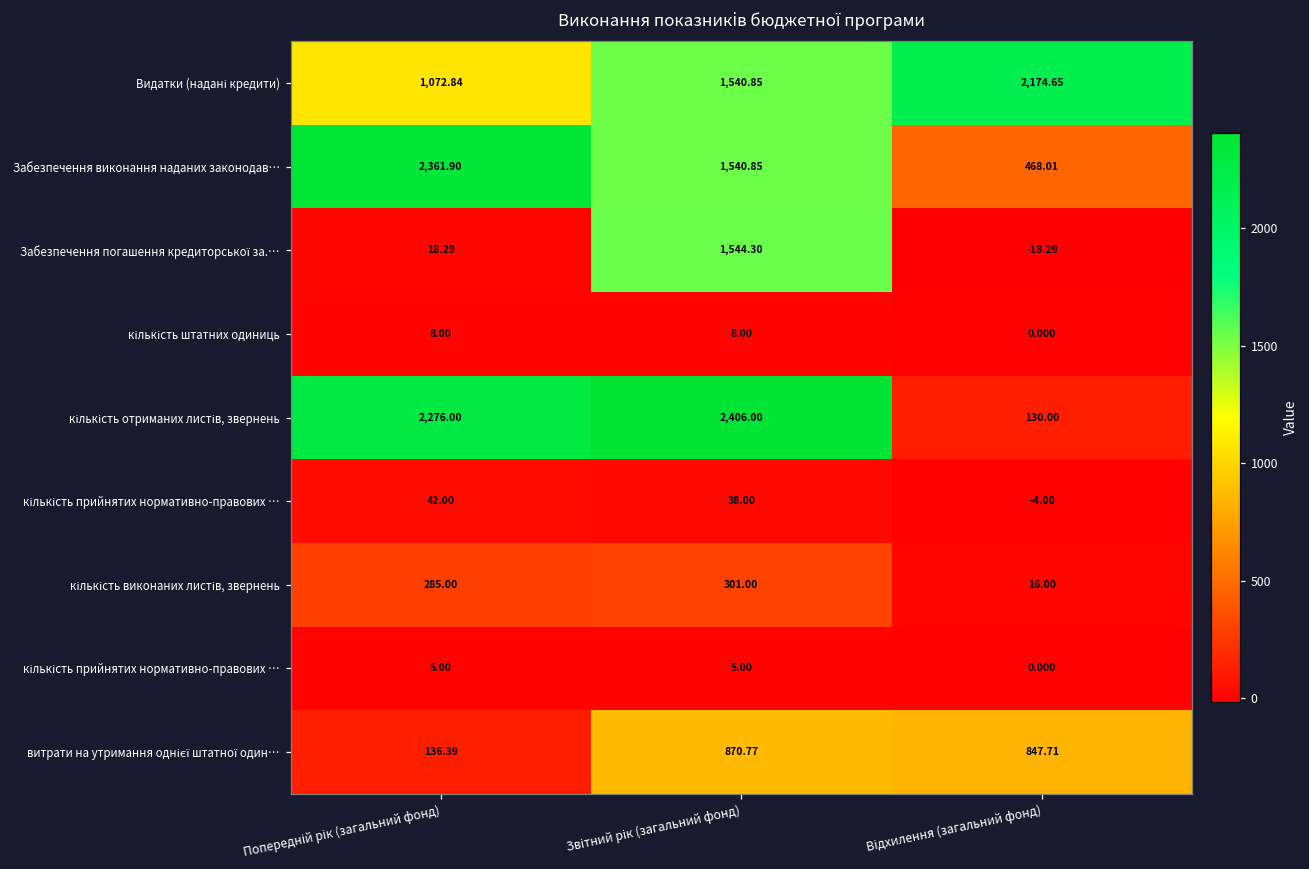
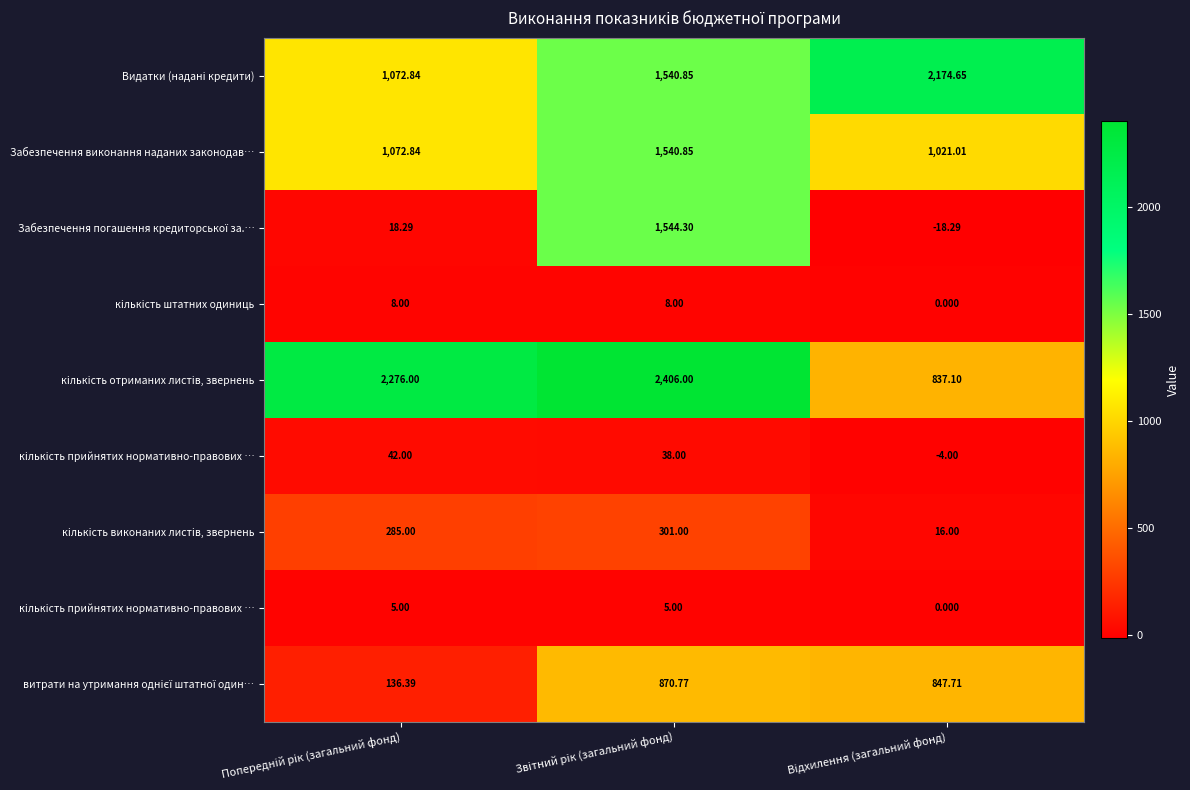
  {
    "Видатки (надані кредити)": {
      "Попередній рік (загальний фонд)": "1,072.84",
      "Звітний рік (загальний фонд)": "1,540.85",
      "Відхилення (загальний фонд)": "2,174.65"
    },
    "Забезпечення виконання наданих законодав…": {
-     "Попередній рік (загальний фонд)": "2,361.90",
+     "Попередній рік (загальний фонд)": "1,072.84",
      "Звітний рік (загальний фонд)": "1,540.85",
-     "Відхилення (загальний фонд)": "468.01"
+     "Відхилення (загальний фонд)": "1,021.01"
    },
    "Забезпечення погашення кредиторської за.…": {
      "Попередній рік (загальний фонд)": "18.29",
      "Звітний рік (загальний фонд)": "1,544.30",
      "Відхилення (загальний фонд)": "-18.29"
    },
    "кількість штатних одиниць": {
      "Попередній рік (загальний фонд)": "8.00",
      "Звітний рік (загальний фонд)": "8.00",
      "Відхилення (загальний фонд)": "0.000"
    },
    "кількість отриманих листів, звернень": {
      "Попередній рік (загальний фонд)": "2,276.00",
      "Звітний рік (загальний фонд)": "2,406.00",
-     "Відхилення (загальний фонд)": "130.00"
+     "Відхилення (загальний фонд)": "837.10"
    },
    "кількість виконаних листів, звернень": {
      "Попередній рік (загальний фонд)": "285.00",
      "Звітний рік (загальний фонд)": "301.00",
      "Відхилення (загальний фонд)": "16.00"
    },
    "витрати на утримання однієї штатної один…": {
      "Попередній рік (загальний фонд)": "136.39",
      "Звітний рік (загальний фонд)": "870.77",
      "Відхилення (загальний фонд)": "847.71"
    }
  }
